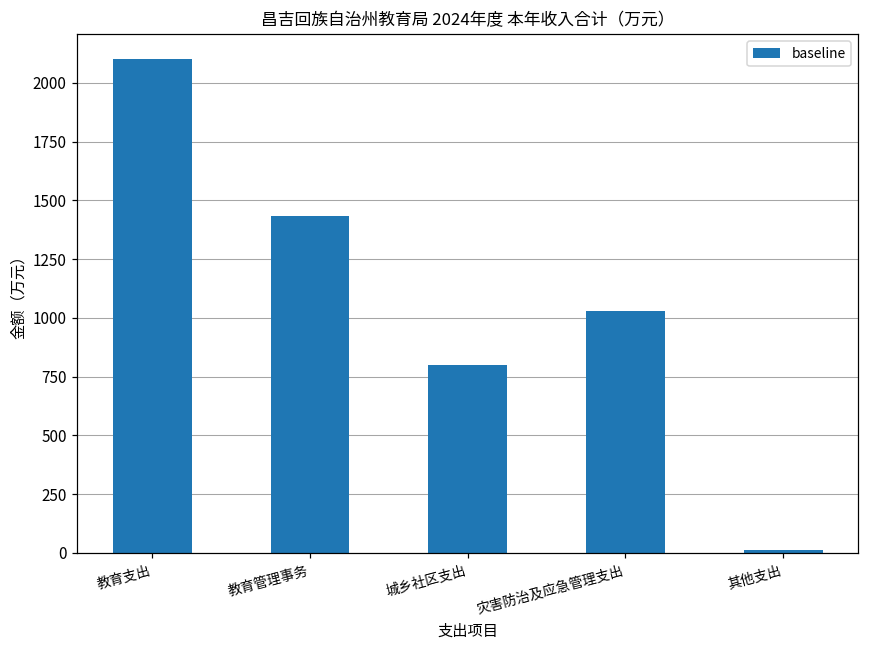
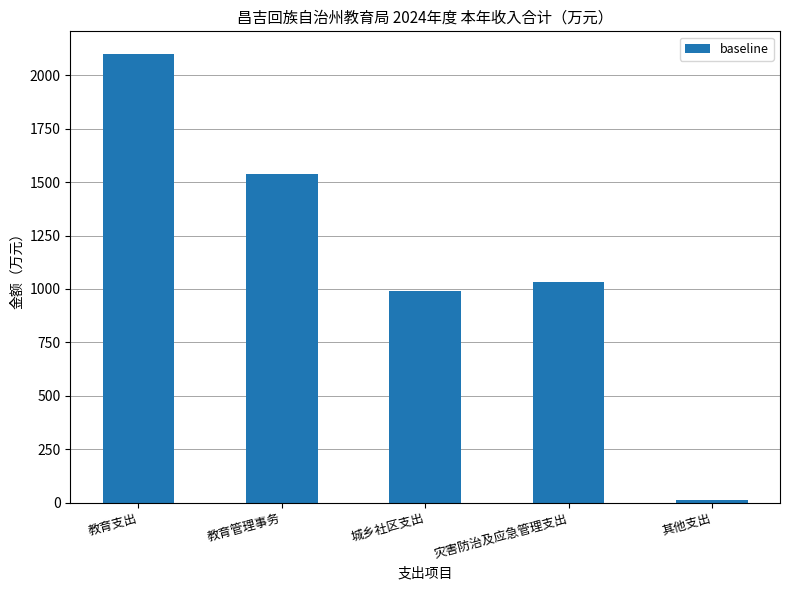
  {
    "教育支出": 2100,
-   "教育管理事务": 1430,
-   "城乡社区支出": 800,
+   "教育管理事务": 1540,
+   "城乡社区支出": 990,
    "灾害防治及应急管理支出": 1030
  }
